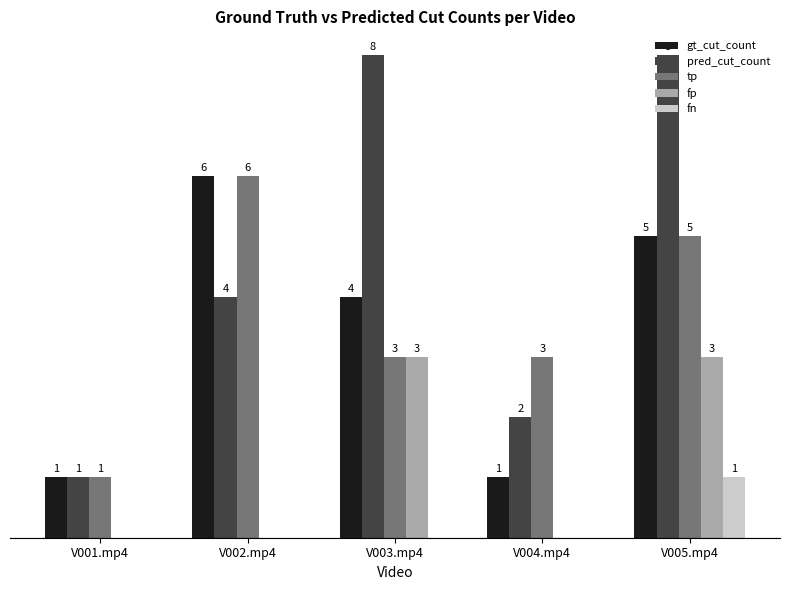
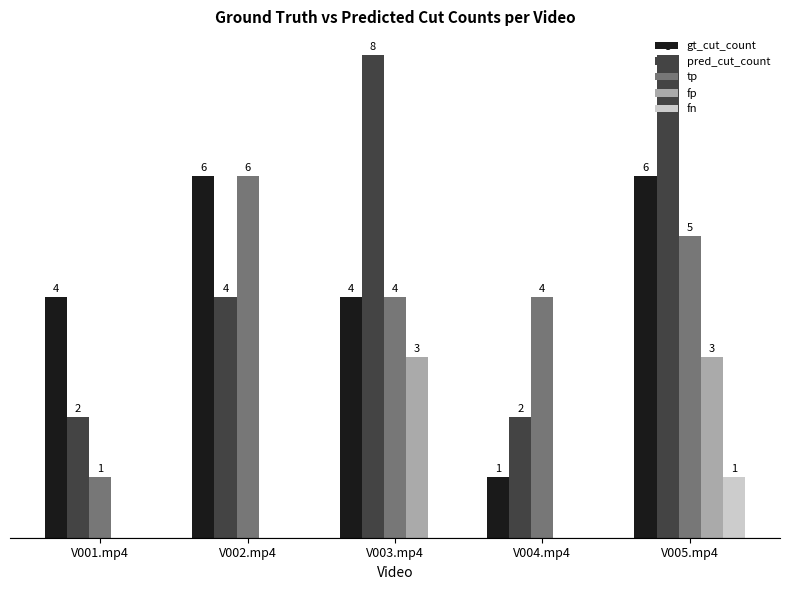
  {
    "gt_cut_count": {
-     "V001.mp4": 1,
+     "V001.mp4": 4,
      "V002.mp4": 6,
      "V003.mp4": 4,
      "V004.mp4": 1,
-     "V005.mp4": 5
+     "V005.mp4": 6
    },
    "pred_cut_count": {
-     "V001.mp4": 1,
+     "V001.mp4": 2,
      "V002.mp4": 4,
      "V003.mp4": 8,
      "V004.mp4": 2
    },
    "tp": {
      "V001.mp4": 1,
      "V002.mp4": 6,
-     "V003.mp4": 3,
-     "V004.mp4": 3,
+     "V003.mp4": 4,
+     "V004.mp4": 4,
      "V005.mp4": 5
    }
  }
